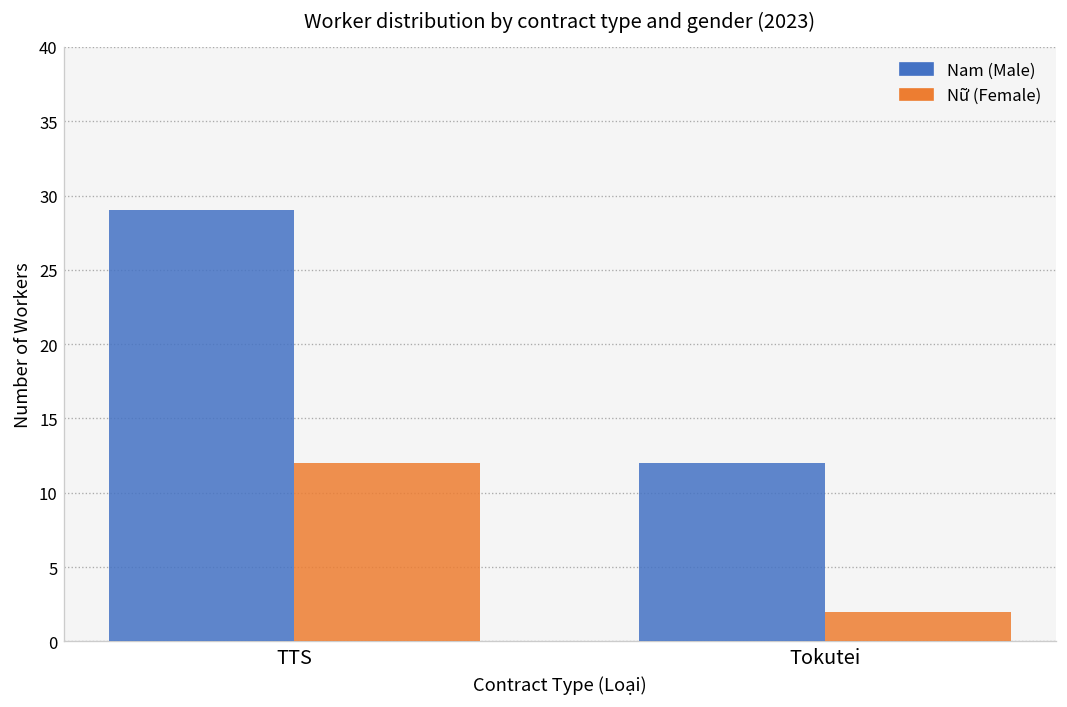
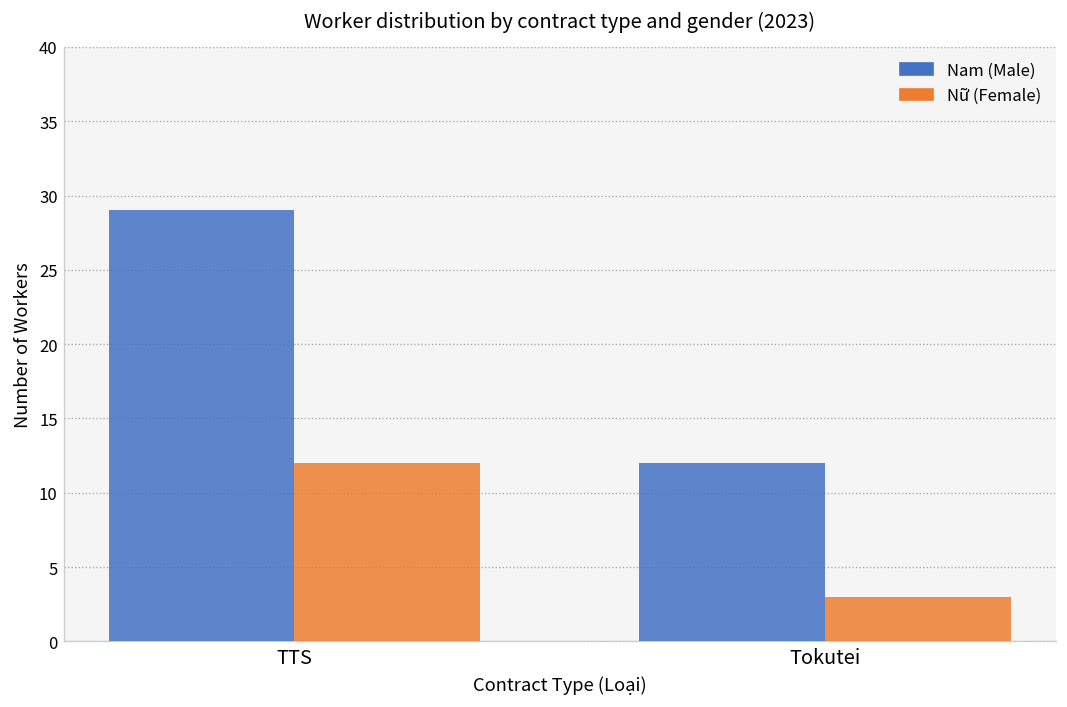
  {
    "Nam (Male)": {
      "TTS": 29,
      "Tokutei": 12
    },
    "Nữ (Female)": {
      "TTS": 12,
-     "Tokutei": 2
+     "Tokutei": 3
    }
  }
